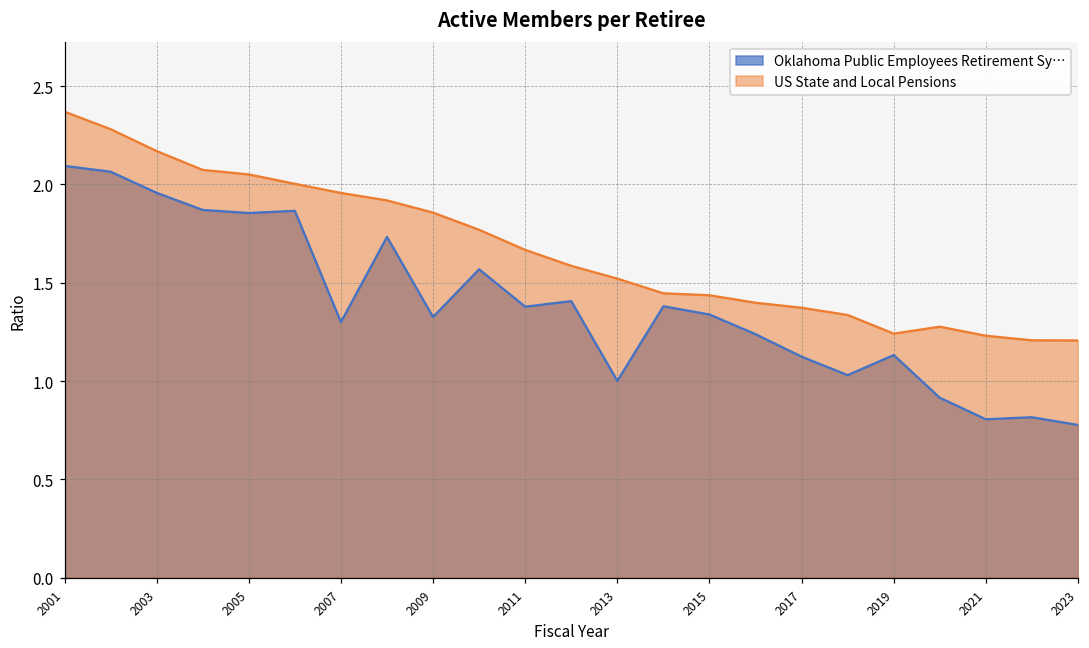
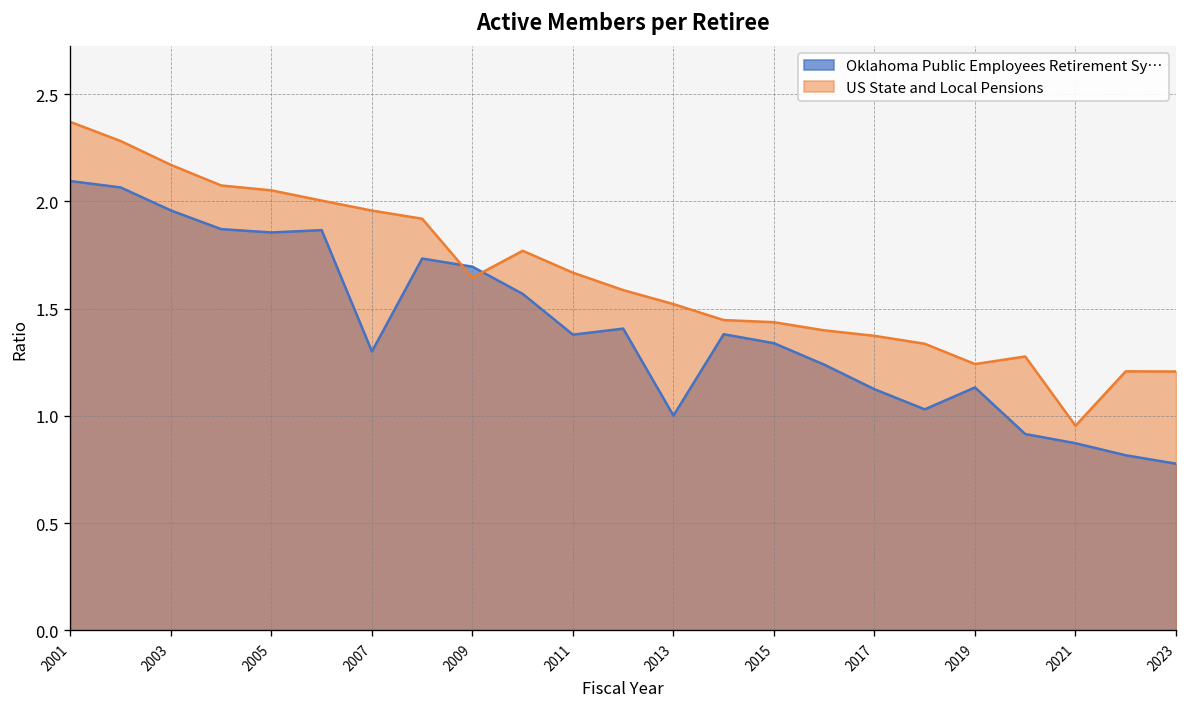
  {
    "Oklahoma Public Employees Retirement Sy…": {
      "2001": 2.09,
      "2003": 1.96,
      "2005": 1.85,
      "2007": 1.30,
-     "2009": 1.33,
+     "2009": 1.70,
      "2011": 1.38,
      "2013": 1.00,
      "2015": 1.34,
      "2017": 1.12,
      "2019": 1.13,
-     "2021": 0.81,
+     "2021": 0.87,
      "2023": 0.78
    },
    "US State and Local Pensions": {
      "2001": 2.37,
      "2003": 2.17,
      "2005": 2.05,
      "2007": 1.96,
-     "2009": 1.86,
+     "2009": 1.64,
      "2011": 1.67,
      "2013": 1.52,
      "2015": 1.44,
      "2017": 1.37,
      "2019": 1.24,
-     "2021": 1.23,
+     "2021": 0.95,
      "2023": 1.21
    }
  }
